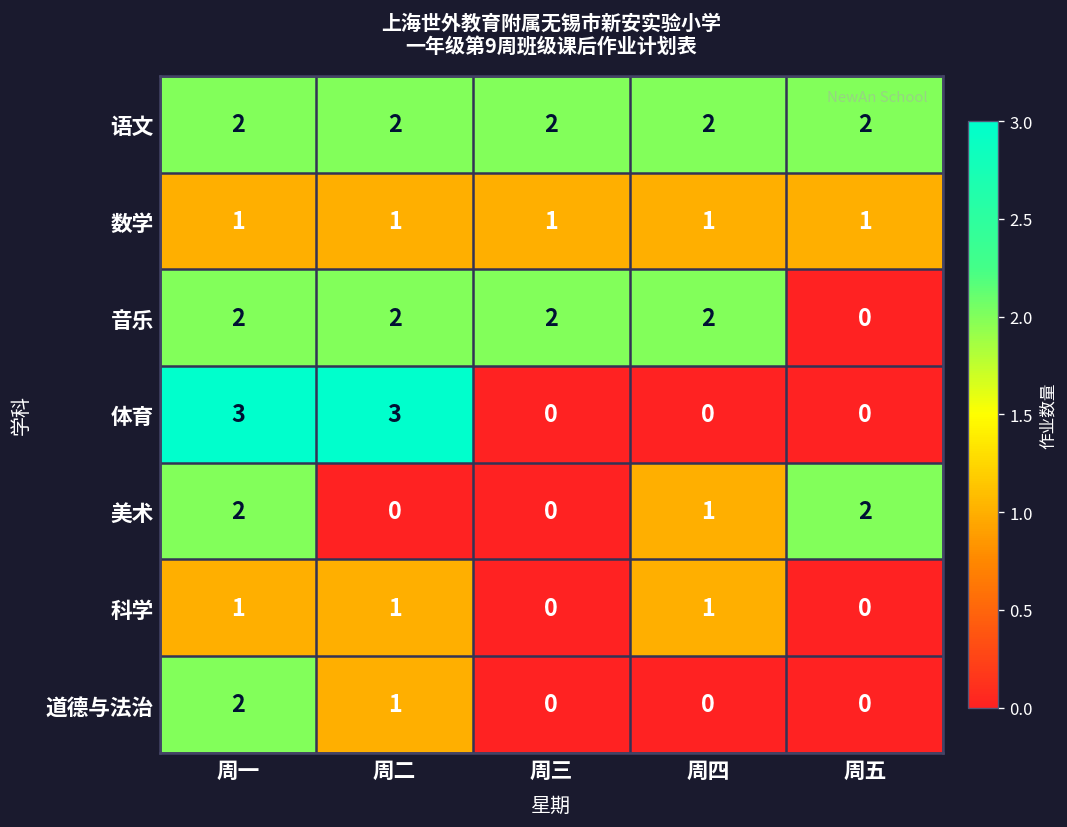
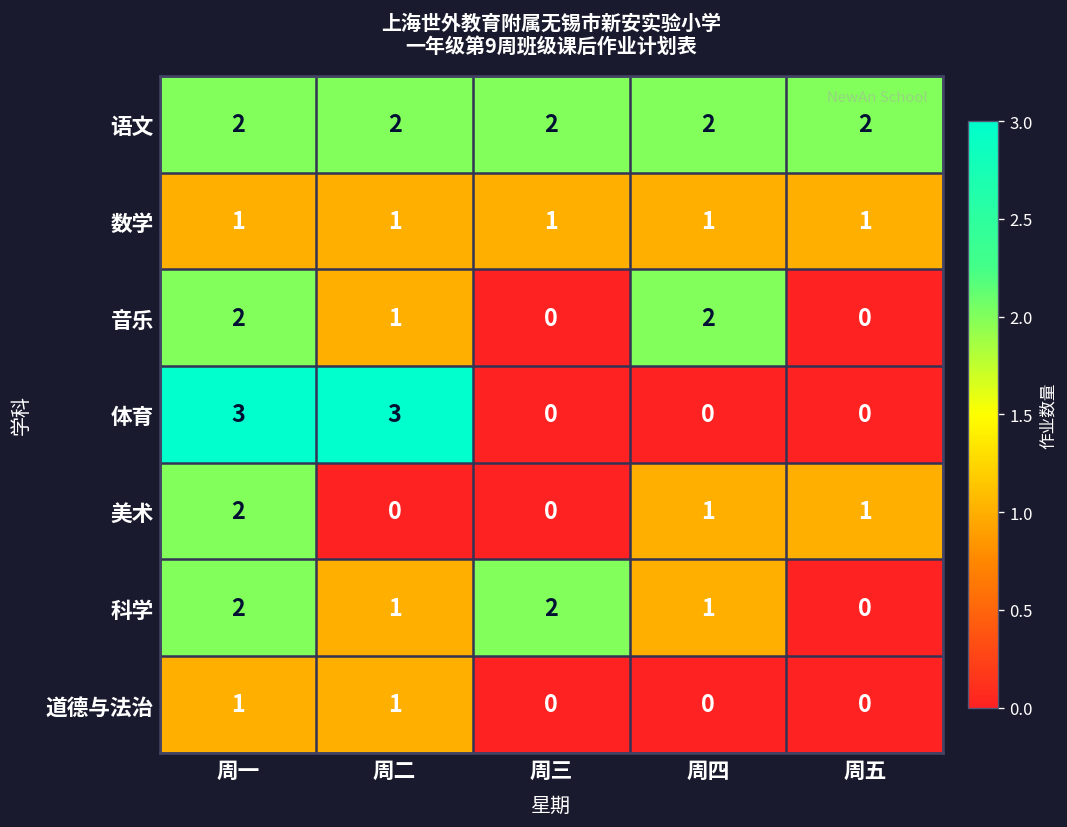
  {
    "语文": {
      "周一": 2,
      "周二": 2,
      "周三": 2,
      "周四": 2
    },
    "数学": {
      "周一": 1,
      "周二": 1,
      "周三": 1,
      "周四": 1,
      "周五": 1
    },
    "音乐": {
      "周一": 2,
-     "周二": 2,
-     "周三": 2,
+     "周二": 1,
+     "周三": 0,
      "周四": 2,
      "周五": 0
    },
    "体育": {
      "周一": 3,
      "周二": 3,
      "周三": 0,
      "周四": 0,
      "周五": 0
    },
    "美术": {
      "周一": 2,
      "周二": 0,
      "周三": 0,
      "周四": 1,
-     "周五": 2
+     "周五": 1
    },
    "科学": {
-     "周一": 1,
+     "周一": 2,
      "周二": 1,
-     "周三": 0,
+     "周三": 2,
      "周四": 1,
      "周五": 0
    },
    "道德与法治": {
-     "周一": 2,
+     "周一": 1,
      "周二": 1,
      "周三": 0,
      "周四": 0,
      "周五": 0
    }
  }
